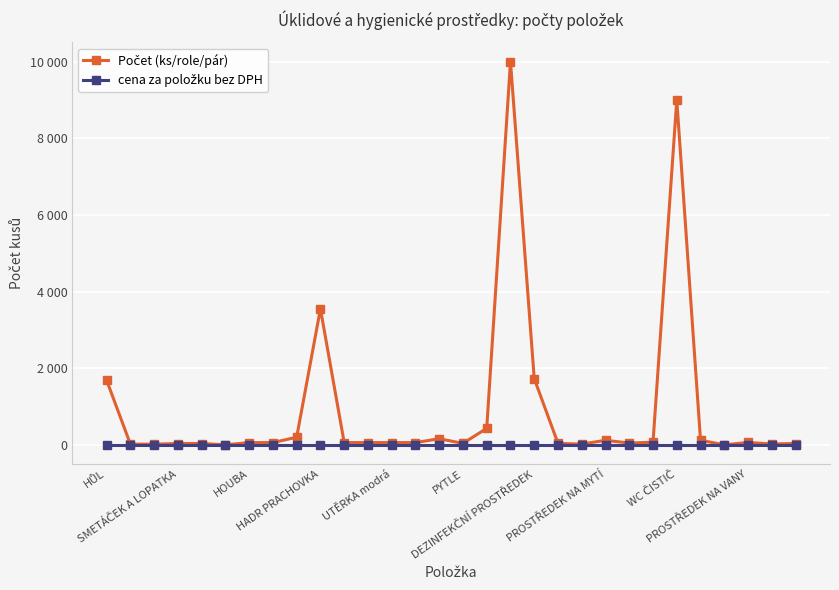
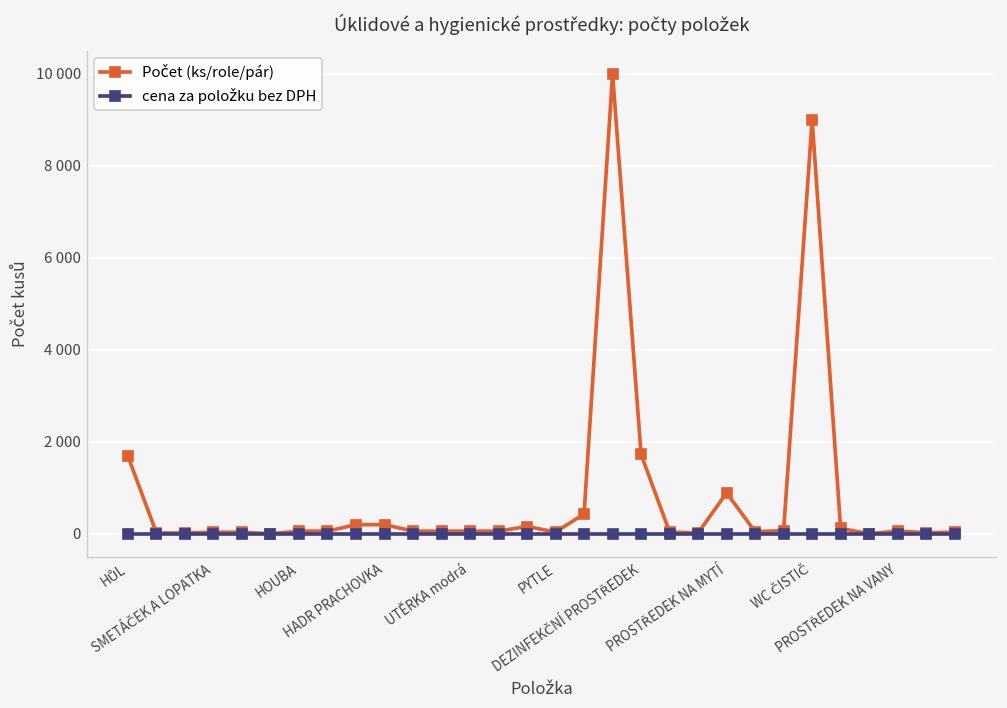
  {
    "Počet (ks/role/pár)": {
      "HŮL": 1700,
-     "HADR PRACHOVKA": 3600,
+     "HADR PRACHOVKA": 200,
      "DEZINFEKČNÍ PROSTŘEDEK": 1700,
-     "PROSTŘEDEK NA MYTÍ": 100,
+     "PROSTŘEDEK NA MYTÍ": 900,
      "WC ČISTIČ": 9000
    },
    "cena za položku bez DPH": {
      "HŮL": 0,
      "HADR PRACHOVKA": 0,
      "DEZINFEKČNÍ PROSTŘEDEK": 0,
      "PROSTŘEDEK NA MYTÍ": 0,
      "WC ČISTIČ": 0
    }
  }
